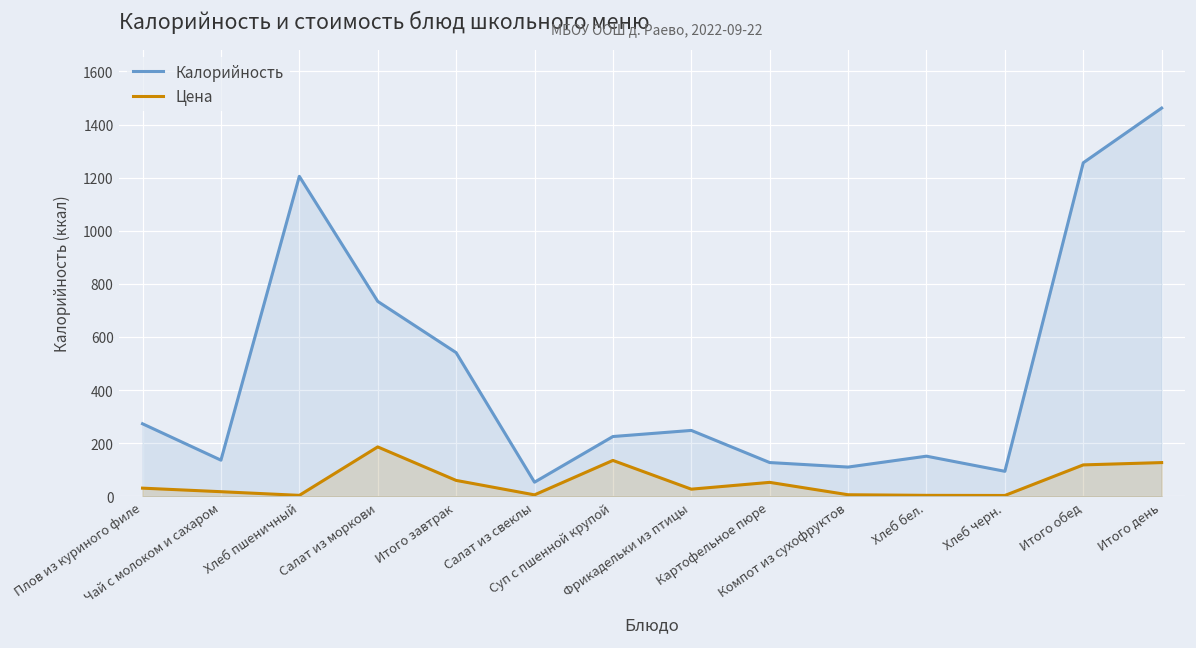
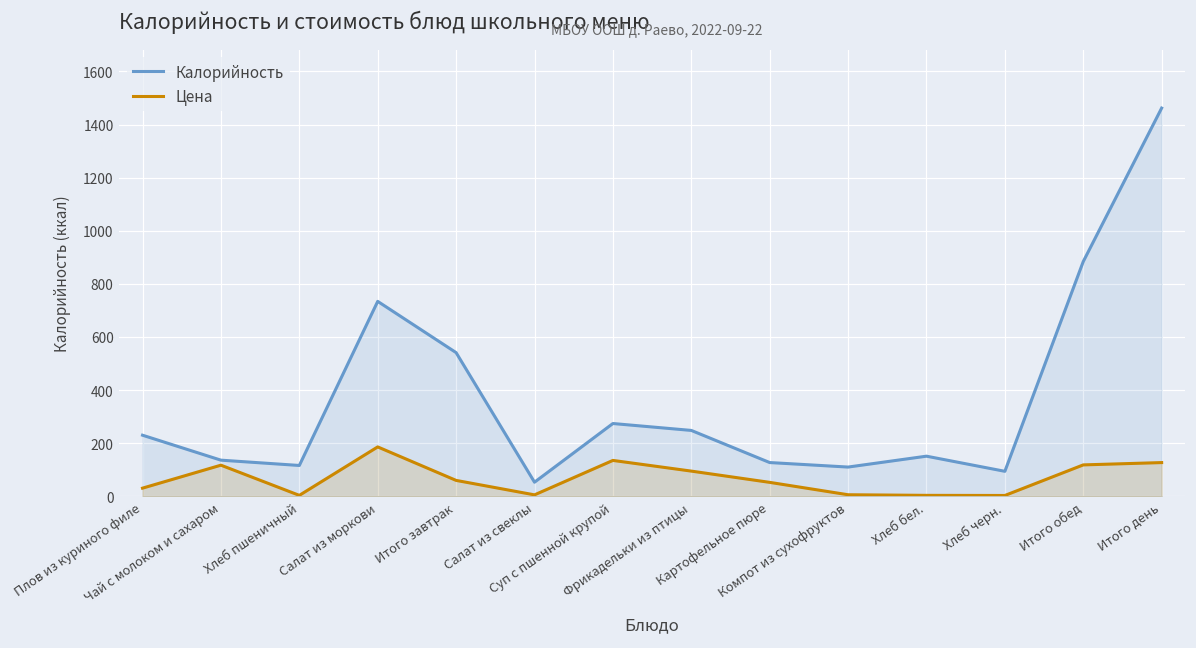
  {
    "Калорийность": {
-     "Плов из куриного филе": 270,
+     "Плов из куриного филе": 230,
      "Чай с молоком и сахаром": 140,
-     "Хлеб пшеничный": 1210,
+     "Хлеб пшеничный": 120,
      "Салат из моркови": 730,
      "Итого завтрак": 540,
      "Салат из свеклы": 50,
-     "Суп с пшенной крупой": 230,
+     "Суп с пшенной крупой": 270,
      "Фрикадельки из птицы": 250,
      "Картофельное пюре": 130,
      "Компот из сухофруктов": 110,
      "Хлеб бел.": 150,
      "Хлеб черн.": 90,
-     "Итого обед": 1260,
+     "Итого обед": 880,
      "Итого день": 1460
    },
    "Цена": {
      "Плов из куриного филе": 30,
-     "Чай с молоком и сахаром": 20,
+     "Чай с молоком и сахаром": 120,
      "Хлеб пшеничный": 0,
      "Салат из моркови": 190,
      "Итого завтрак": 60,
      "Салат из свеклы": 10,
      "Суп с пшенной крупой": 140,
-     "Фрикадельки из птицы": 30,
+     "Фрикадельки из птицы": 90,
      "Картофельное пюре": 50,
      "Компот из сухофруктов": 10,
      "Хлеб бел.": 0,
      "Хлеб черн.": 0,
      "Итого обед": 120,
      "Итого день": 130
    }
  }
